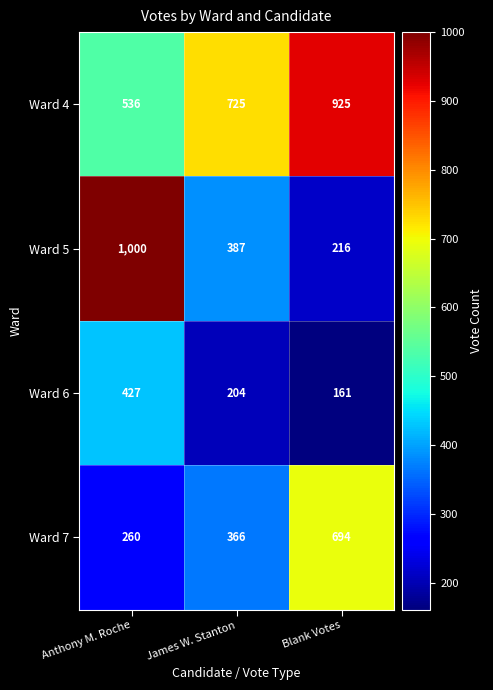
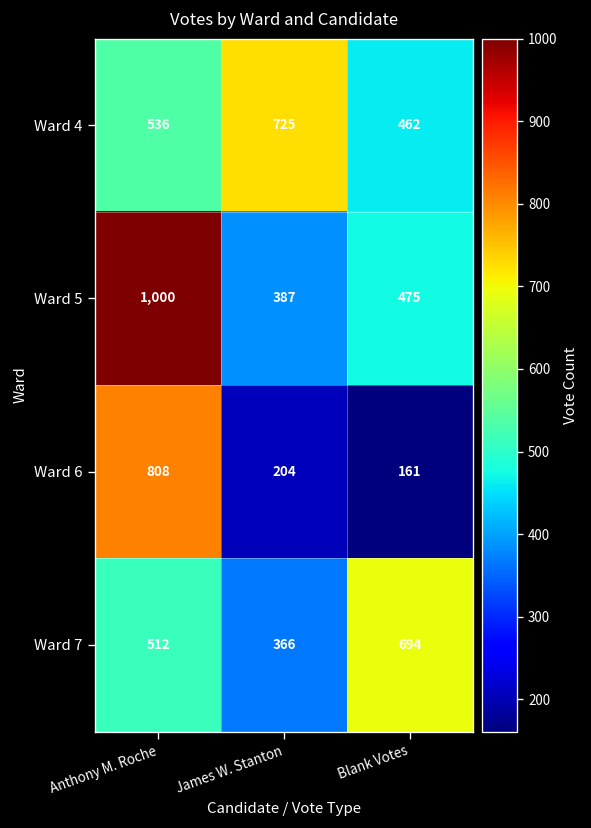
  {
    "Ward 4": {
      "Anthony M. Roche": "536",
      "James W. Stanton": "725",
-     "Blank Votes": "925"
+     "Blank Votes": "462"
    },
    "Ward 5": {
      "Anthony M. Roche": "1,000",
      "James W. Stanton": "387",
-     "Blank Votes": "216"
+     "Blank Votes": "475"
    },
    "Ward 6": {
-     "Anthony M. Roche": "427",
+     "Anthony M. Roche": "808",
      "James W. Stanton": "204",
      "Blank Votes": "161"
    },
    "Ward 7": {
-     "Anthony M. Roche": "260",
+     "Anthony M. Roche": "512",
      "James W. Stanton": "366",
      "Blank Votes": "694"
    }
  }
